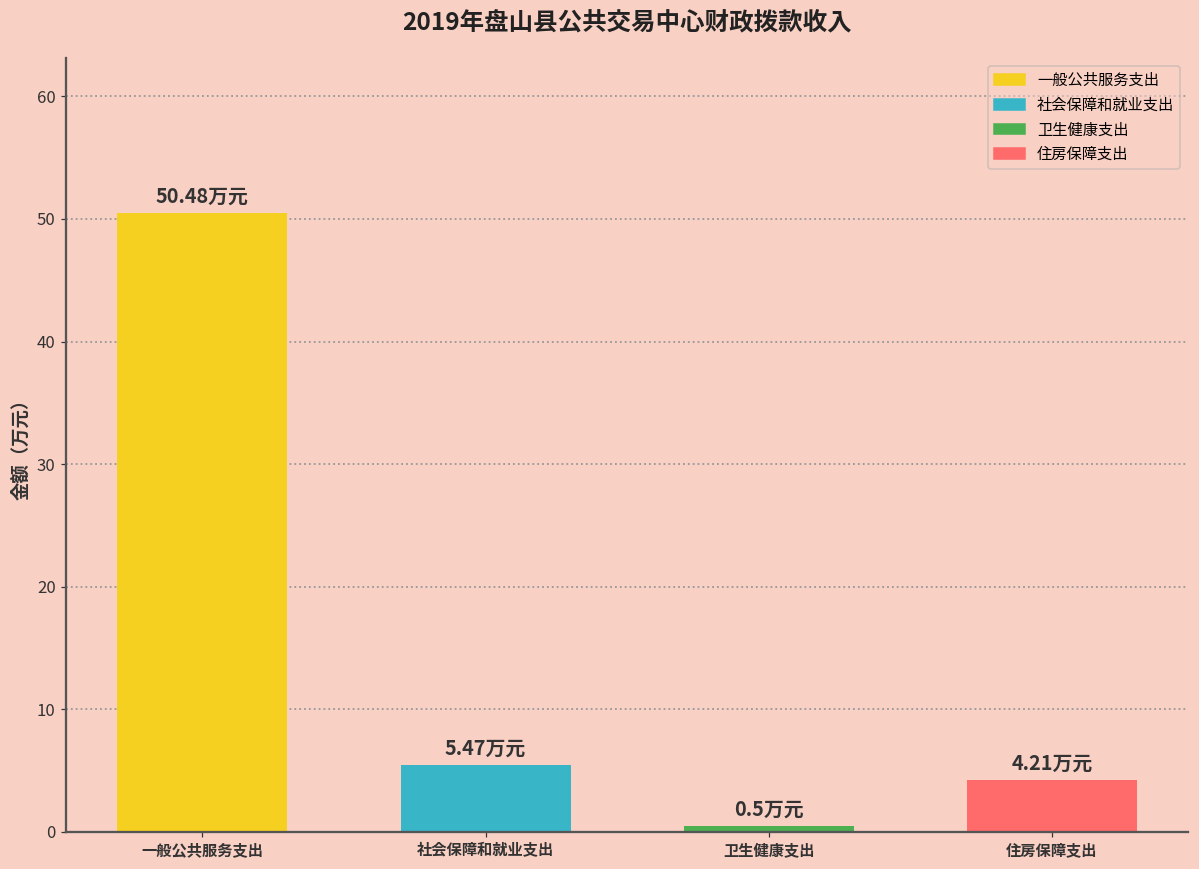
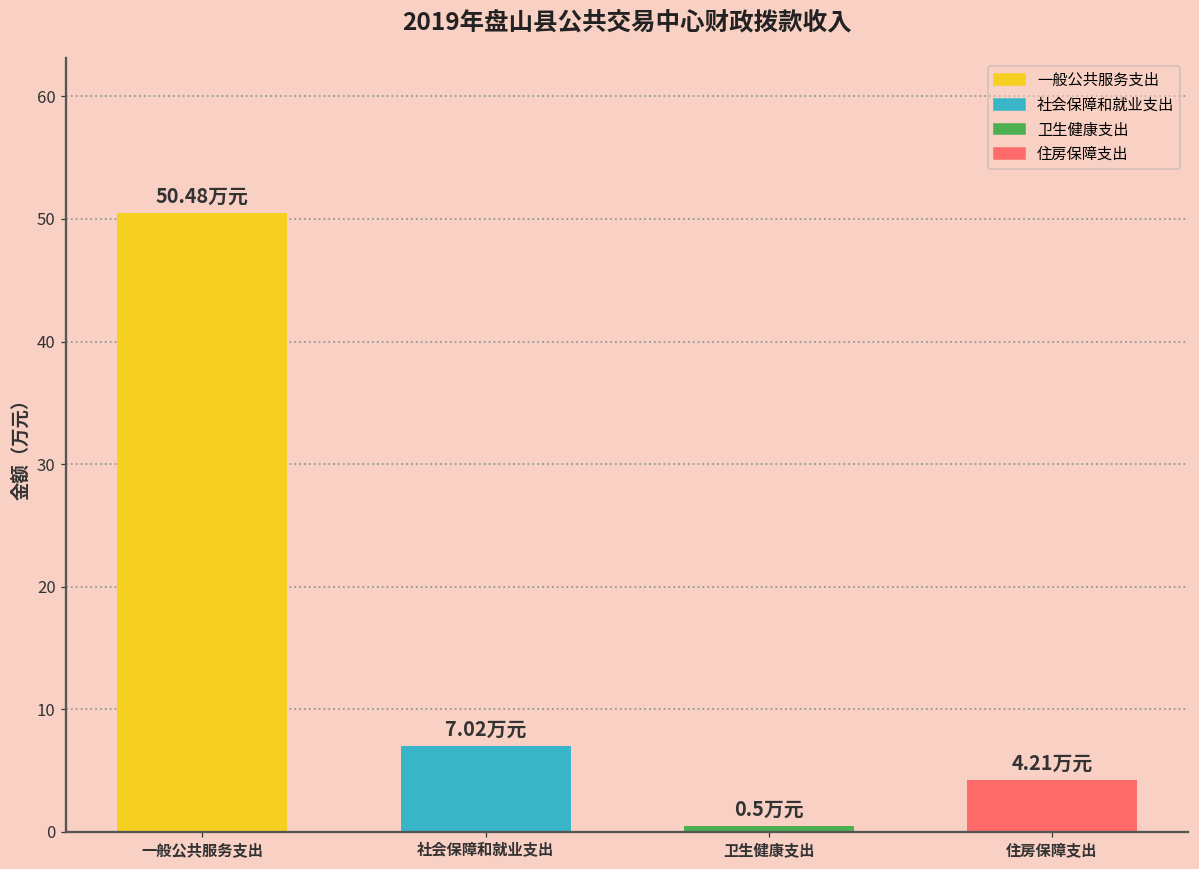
  {
    "一般公共服务支出": 50.48,
-   "社会保障和就业支出": 5.47,
+   "社会保障和就业支出": 7.02,
    "卫生健康支出": 0.5,
    "住房保障支出": 4.21
  }
